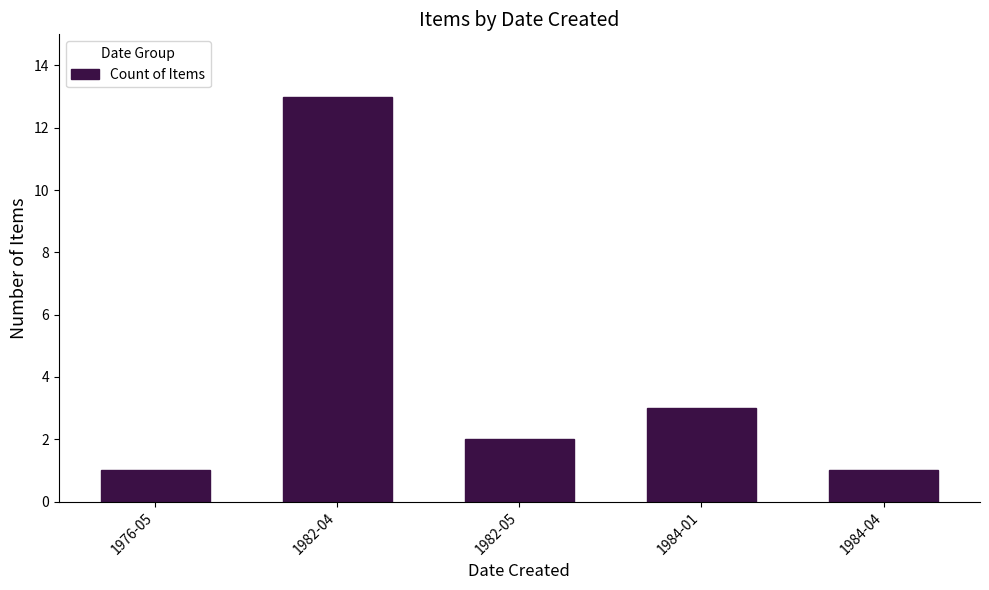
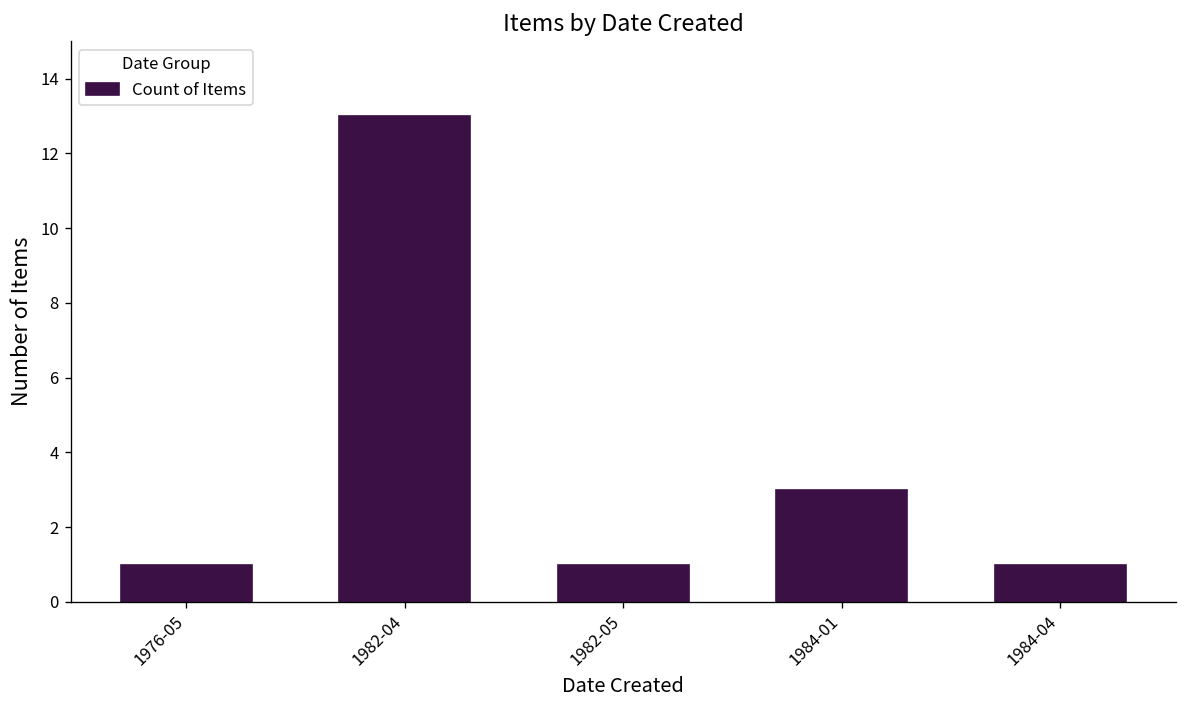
  {
    "1976-05": 1,
    "1982-04": 13,
-   "1982-05": 2,
+   "1982-05": 1,
    "1984-01": 3,
    "1984-04": 1
  }
